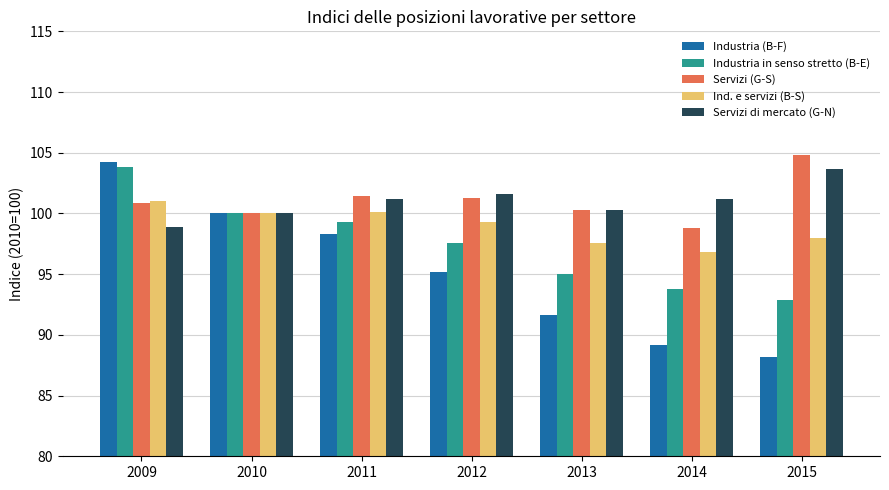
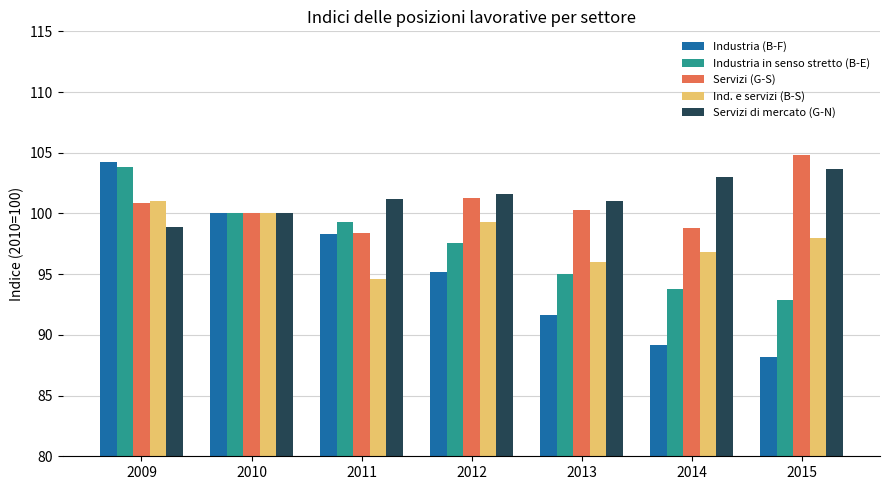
  {
    "Servizi (G-S)": {
      "2009": 100.9,
      "2010": 100.0,
-     "2011": 101.4,
+     "2011": 98.4,
      "2012": 101.3,
      "2013": 100.3,
      "2014": 98.8,
      "2015": 104.8
    },
    "Ind. e servizi (B-S)": {
      "2009": 101.0,
      "2010": 100.0,
-     "2011": 100.1,
+     "2011": 94.6,
      "2012": 99.3,
-     "2013": 97.6,
+     "2013": 96.0,
      "2014": 96.8,
      "2015": 98.0
    },
    "Servizi di mercato (G-N)": {
      "2009": 98.9,
      "2010": 100.0,
      "2011": 101.2,
      "2012": 101.6,
-     "2013": 100.3,
-     "2014": 101.2,
+     "2013": 101.0,
+     "2014": 103.0,
      "2015": 103.7
    }
  }
